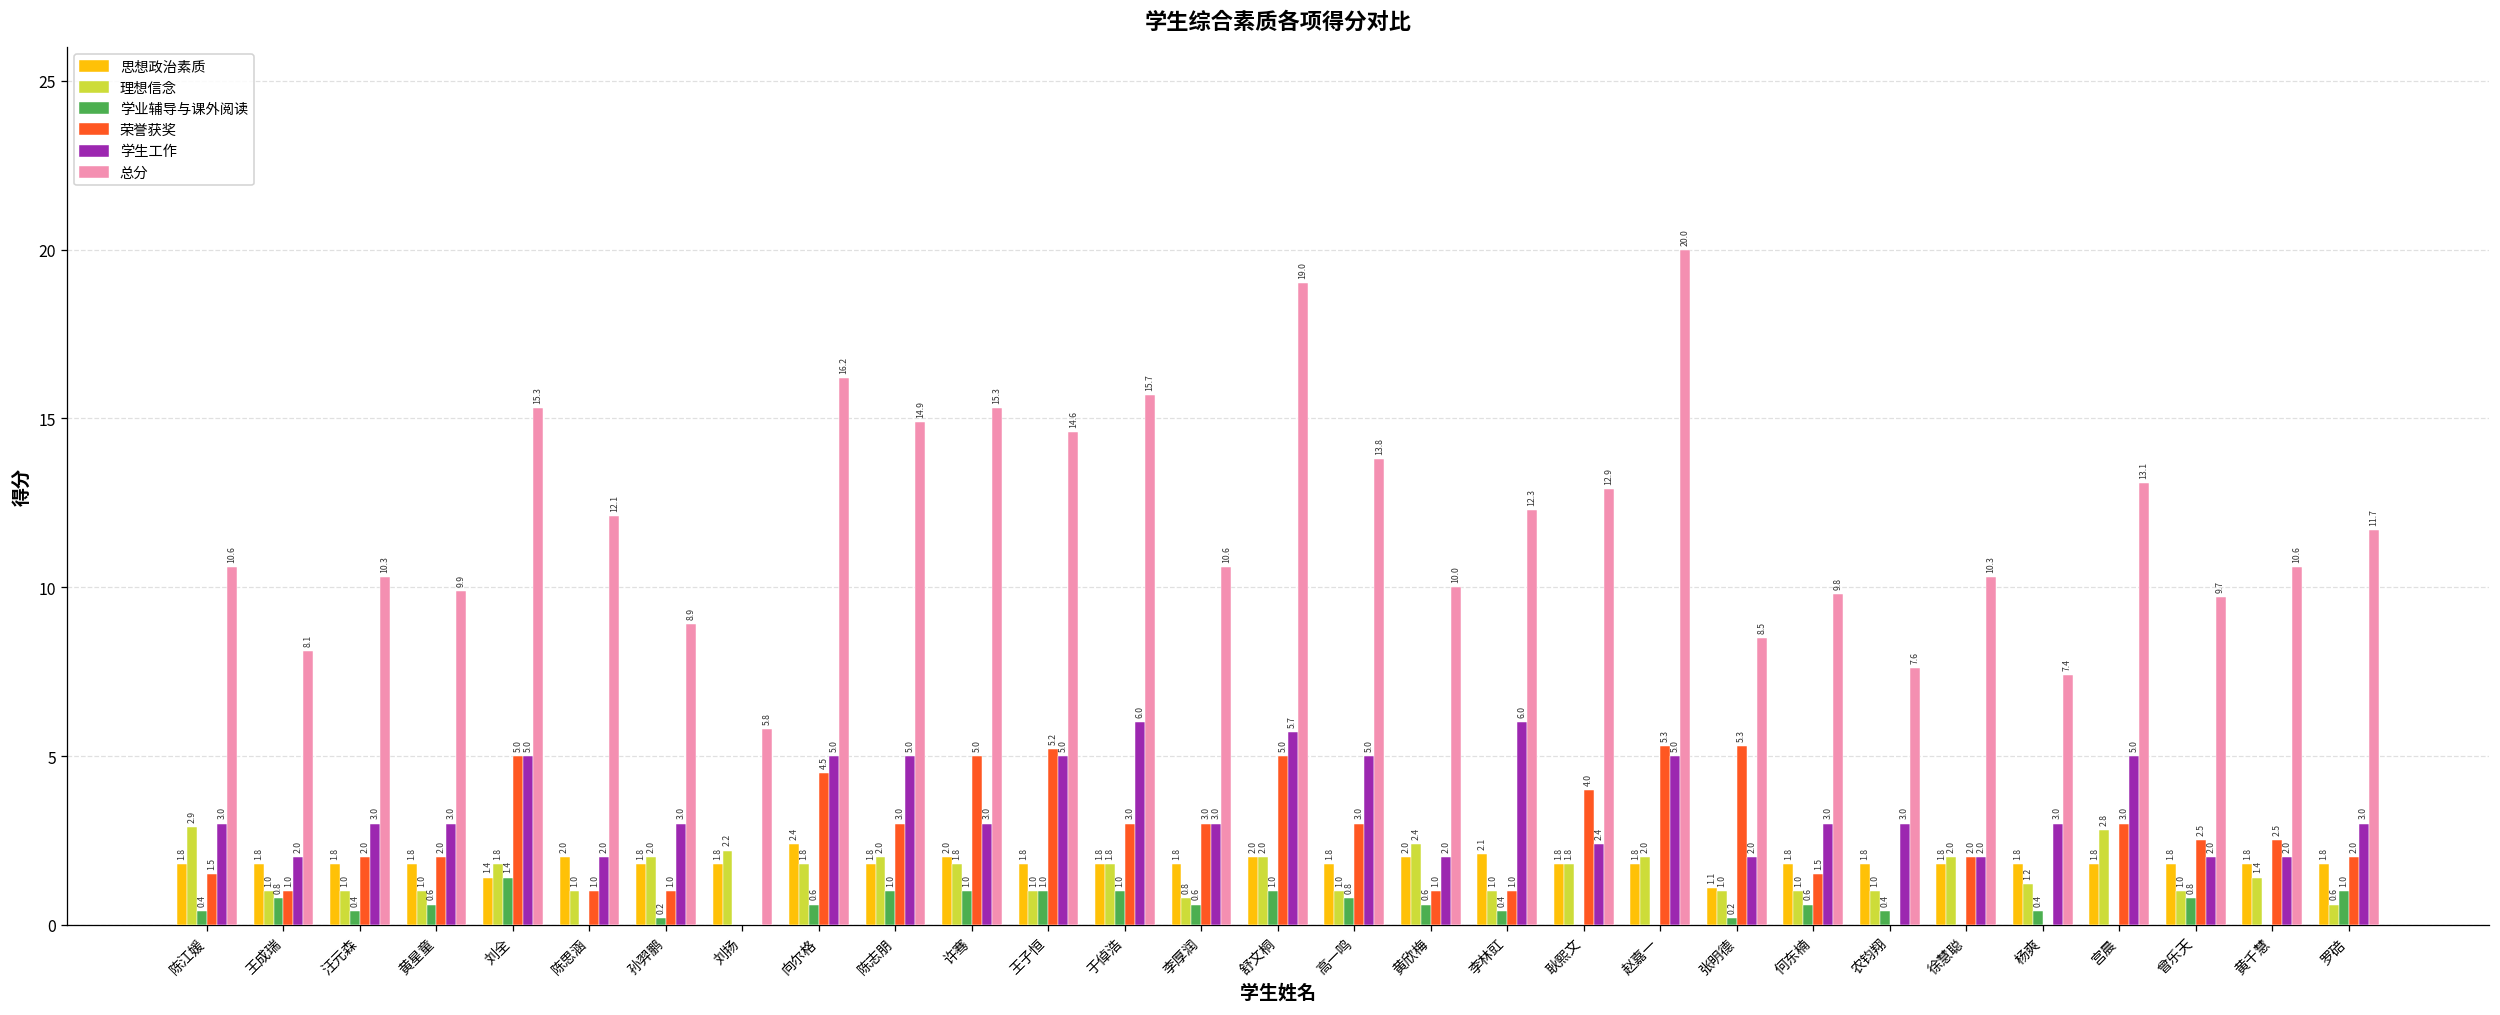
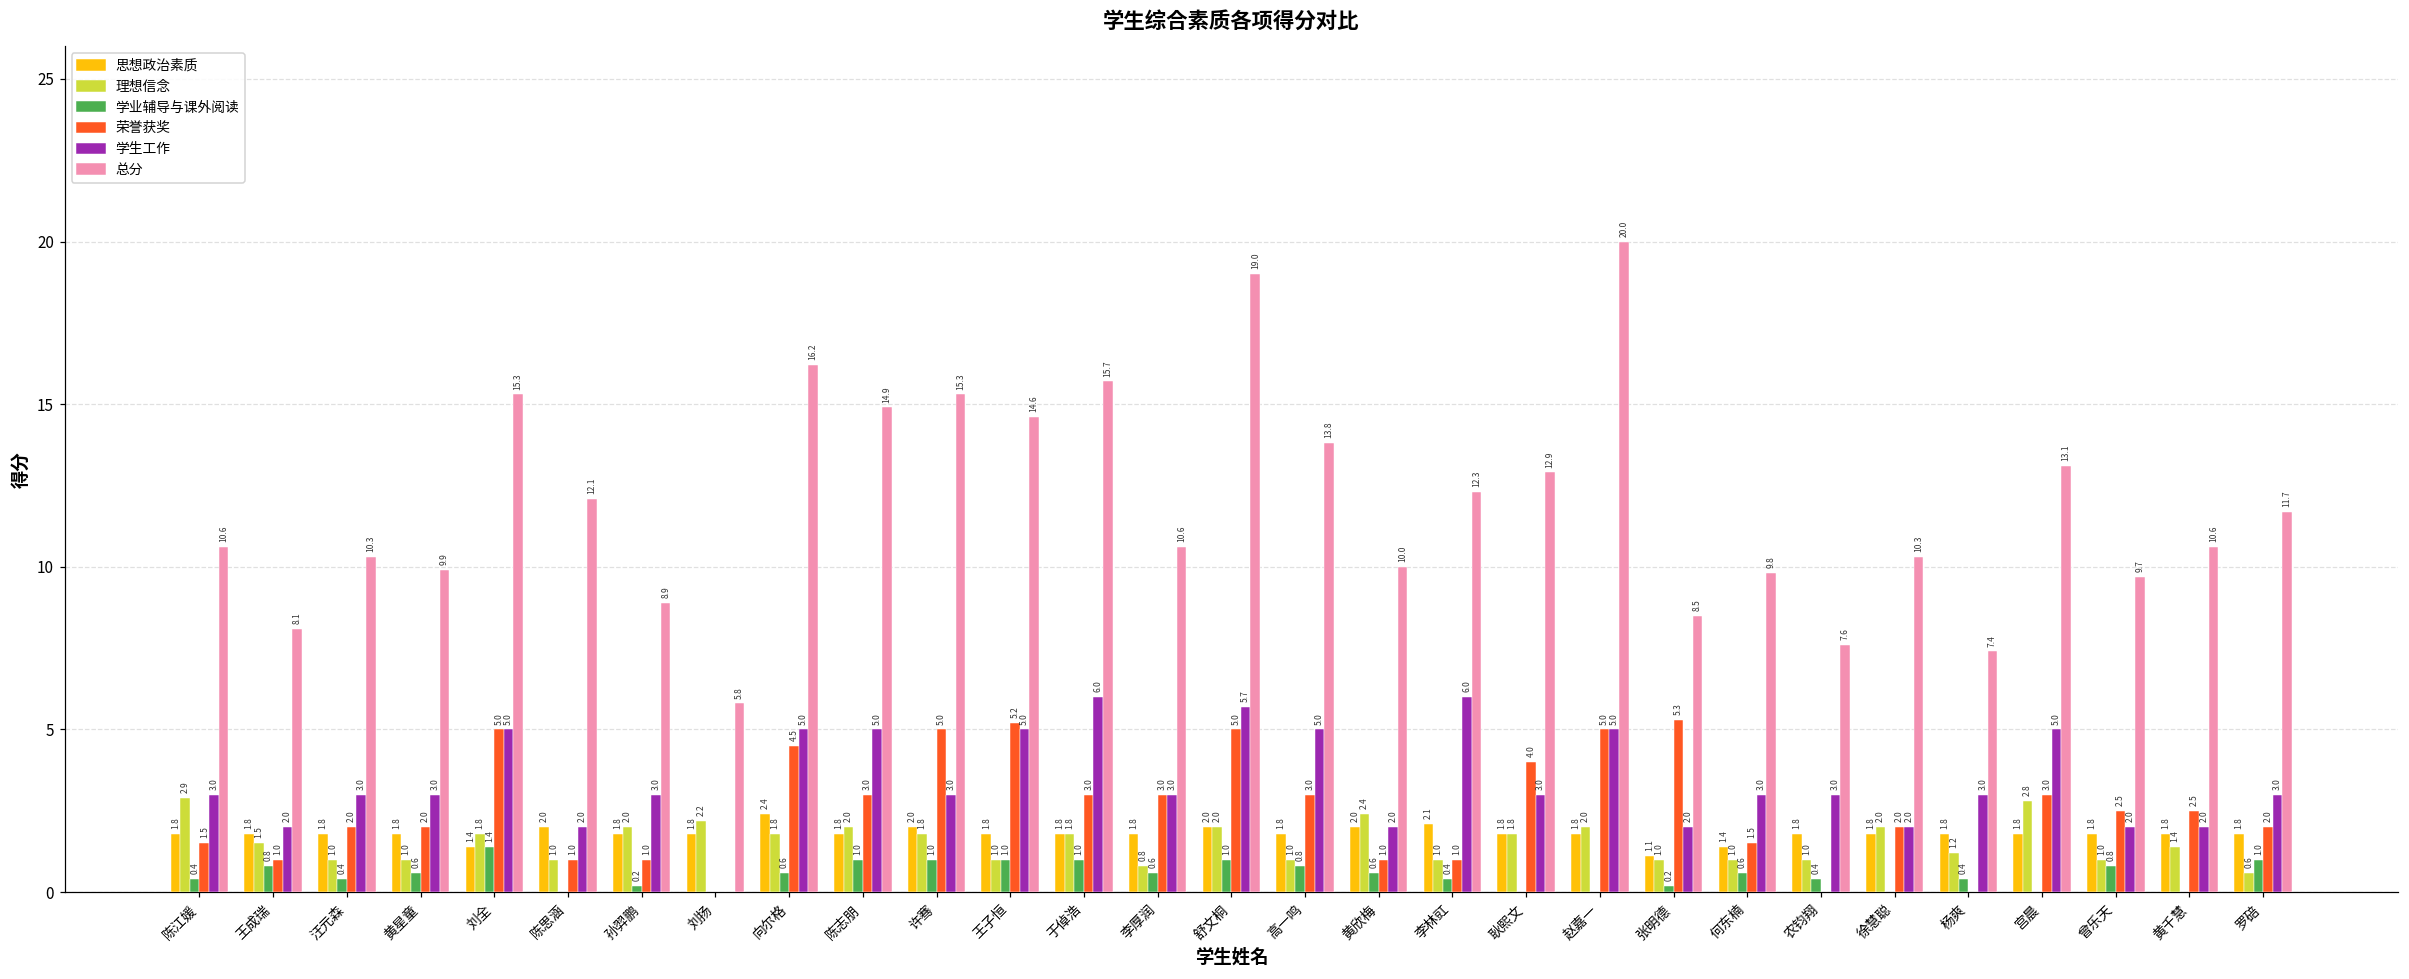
  {
    "思想政治素质": {
      "陈江媛": 1.8,
      "王成瑞": 1.8,
      "汪元森": 1.8,
      "黄星童": 1.8,
      "刘全": 1.4,
      "陈思涵": 2.0,
      "孙羿鹏": 1.8,
      "刘扬": 1.8,
      "向尔格": 2.4,
      "陈志朋": 1.8,
      "许骞": 2.0,
      "王子恒": 1.8,
      "于倬浩": 1.8,
      "李厚润": 1.8,
      "舒文桐": 2.0,
      "高一鸣": 1.8,
      "黄欣梅": 2.0,
      "李林豇": 2.1,
      "耿熙文": 1.8,
      "赵嘉一": 1.8,
      "张明德": 1.1,
-     "何东楠": 1.8,
+     "何东楠": 1.4,
      "农钧翔": 1.8,
      "徐慧聪": 1.8,
      "杨爽": 1.8,
      "宫晨": 1.8,
      "曾乐天": 1.8,
      "黄千慧": 1.8,
      "罗碚": 1.8
    },
    "理想信念": {
      "陈江媛": 2.9,
-     "王成瑞": 1.0,
+     "王成瑞": 1.5,
      "汪元森": 1.0,
      "黄星童": 1.0,
      "刘全": 1.8,
      "陈思涵": 1.0,
      "孙羿鹏": 2.0,
      "刘扬": 2.2,
      "向尔格": 1.8,
      "陈志朋": 2.0,
      "许骞": 1.8,
      "王子恒": 1.0,
      "于倬浩": 1.8,
      "李厚润": 0.8,
      "舒文桐": 2.0,
      "高一鸣": 1.0,
      "黄欣梅": 2.4,
      "李林豇": 1.0,
      "耿熙文": 1.8,
      "赵嘉一": 2.0,
      "张明德": 1.0,
      "何东楠": 1.0,
      "农钧翔": 1.0,
      "徐慧聪": 2.0,
      "杨爽": 1.2,
      "宫晨": 2.8,
      "曾乐天": 1.0,
      "黄千慧": 1.4,
      "罗碚": 0.6
    },
    "学业辅导与课外阅读": {
      "陈江媛": 0.4,
      "王成瑞": 0.8,
      "汪元森": 0.4,
      "黄星童": 0.6,
      "刘全": 1.4,
      "孙羿鹏": 0.2,
      "向尔格": 0.6,
      "陈志朋": 1.0,
      "许骞": 1.0,
      "王子恒": 1.0,
      "于倬浩": 1.0,
      "李厚润": 0.6,
      "舒文桐": 1.0,
      "高一鸣": 0.8,
      "黄欣梅": 0.6,
      "李林豇": 0.4,
      "张明德": 0.2,
      "何东楠": 0.6,
      "农钧翔": 0.4,
      "杨爽": 0.4,
      "曾乐天": 0.8,
      "罗碚": 1.0
    },
    "荣誉获奖": {
      "陈江媛": 1.5,
      "王成瑞": 1.0,
      "汪元森": 2.0,
      "黄星童": 2.0,
      "刘全": 5.0,
      "陈思涵": 1.0,
      "孙羿鹏": 1.0,
      "向尔格": 4.5,
      "陈志朋": 3.0,
      "许骞": 5.0,
      "王子恒": 5.2,
      "于倬浩": 3.0,
      "李厚润": 3.0,
      "舒文桐": 5.0,
      "高一鸣": 3.0,
      "黄欣梅": 1.0,
      "李林豇": 1.0,
      "耿熙文": 4.0,
-     "赵嘉一": 5.3,
+     "赵嘉一": 5.0,
      "张明德": 5.3,
      "何东楠": 1.5,
      "徐慧聪": 2.0,
      "宫晨": 3.0,
      "曾乐天": 2.5,
      "黄千慧": 2.5,
      "罗碚": 2.0
    },
    "学生工作": {
      "陈江媛": 3.0,
      "王成瑞": 2.0,
      "汪元森": 3.0,
      "黄星童": 3.0,
      "刘全": 5.0,
      "陈思涵": 2.0,
      "孙羿鹏": 3.0,
      "向尔格": 5.0,
      "陈志朋": 5.0,
      "许骞": 3.0,
      "王子恒": 5.0,
      "于倬浩": 6.0,
      "李厚润": 3.0,
      "舒文桐": 5.7,
      "高一鸣": 5.0,
      "黄欣梅": 2.0,
      "李林豇": 6.0,
-     "耿熙文": 2.4,
+     "耿熙文": 3.0,
      "赵嘉一": 5.0,
      "张明德": 2.0,
      "何东楠": 3.0,
      "农钧翔": 3.0,
      "徐慧聪": 2.0,
      "杨爽": 3.0,
      "宫晨": 5.0,
      "曾乐天": 2.0,
      "黄千慧": 2.0,
      "罗碚": 3.0
    },
    "总分": {
      "陈江媛": 10.6,
      "王成瑞": 8.1,
      "汪元森": 10.3,
      "黄星童": 9.9,
      "刘全": 15.3,
      "陈思涵": 12.1,
      "孙羿鹏": 8.9,
      "刘扬": 5.8,
      "向尔格": 16.2,
      "陈志朋": 14.9,
      "许骞": 15.3,
      "王子恒": 14.6,
      "于倬浩": 15.7,
      "李厚润": 10.6,
      "舒文桐": 19.0,
      "高一鸣": 13.8,
      "黄欣梅": 10.0,
      "李林豇": 12.3,
      "耿熙文": 12.9,
      "赵嘉一": 20.0,
      "张明德": 8.5,
      "何东楠": 9.8,
      "农钧翔": 7.6,
      "徐慧聪": 10.3,
      "杨爽": 7.4,
      "宫晨": 13.1,
      "曾乐天": 9.7,
      "黄千慧": 10.6,
      "罗碚": 11.7
    }
  }
